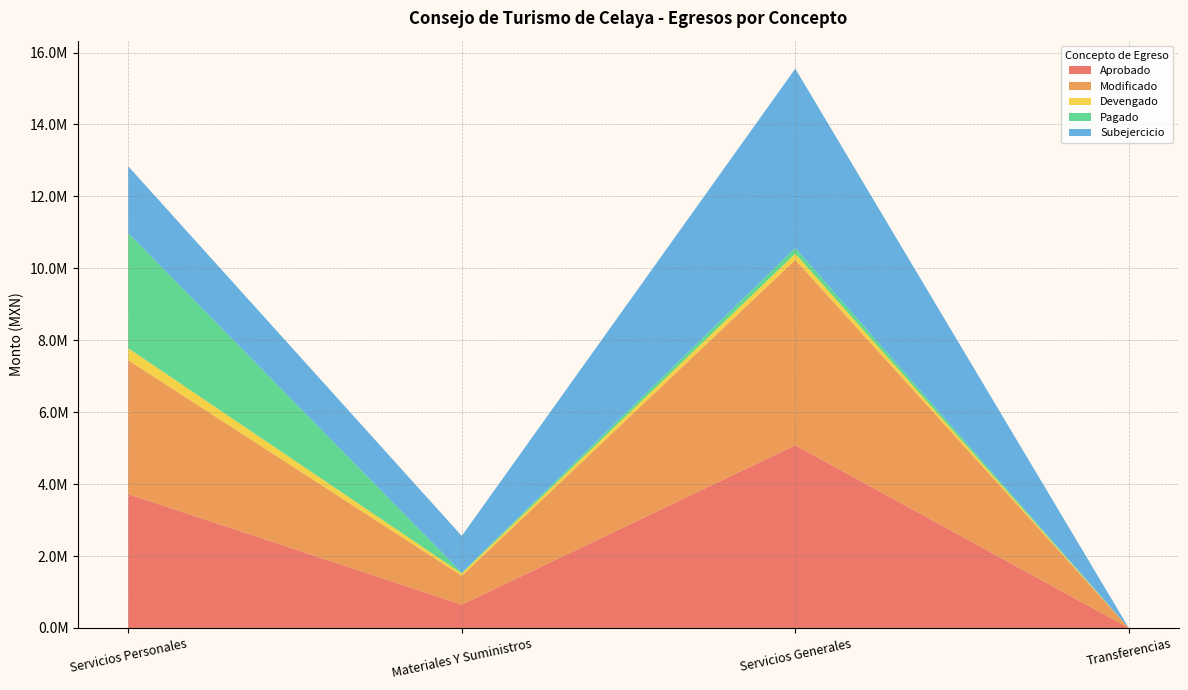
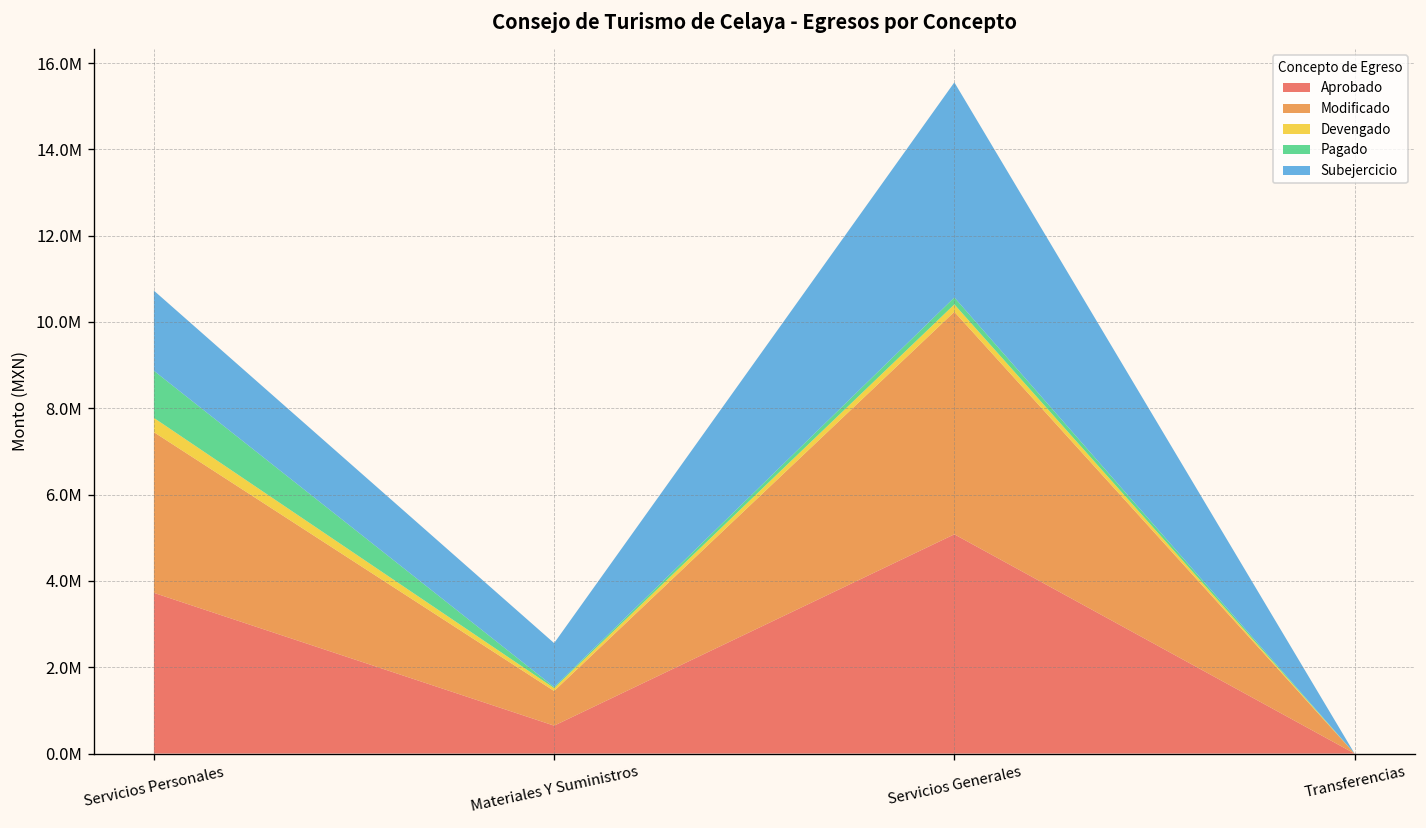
  {
    "Devengado": {
      "Servicios Personales": 300000,
      "Servicios Generales": 200000
    },
    "Pagado": {
-     "Servicios Personales": 3200000,
+     "Servicios Personales": 1100000,
      "Servicios Generales": 200000
    },
    "Subejercicio": {
      "Servicios Personales": 1900000,
      "Materiales Y Suministros": 1000000,
      "Servicios Generales": 5000000
    }
  }
